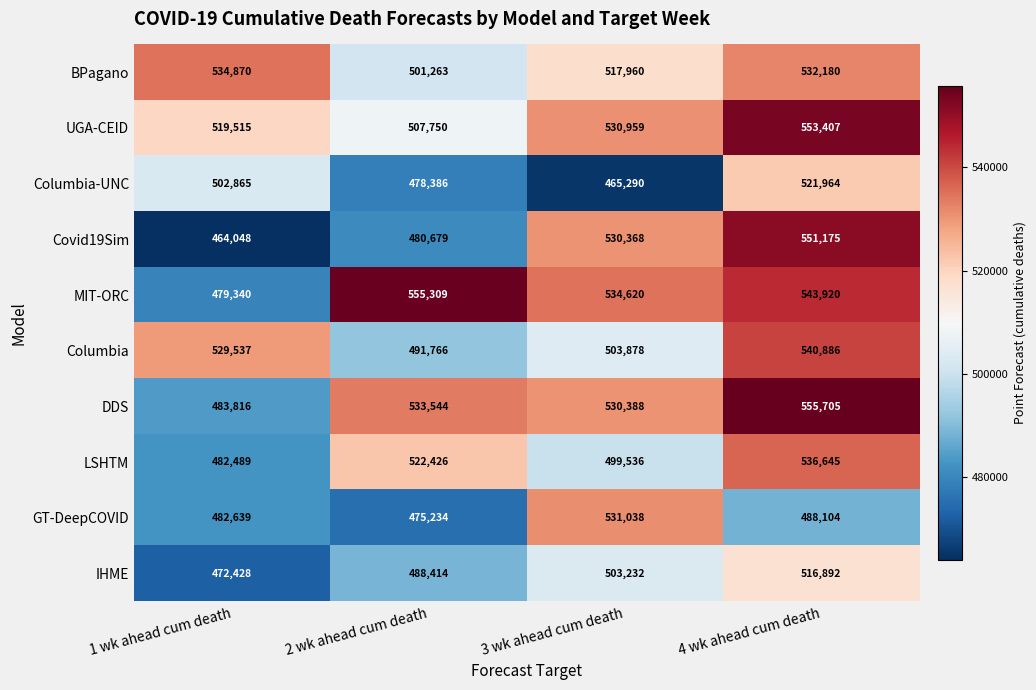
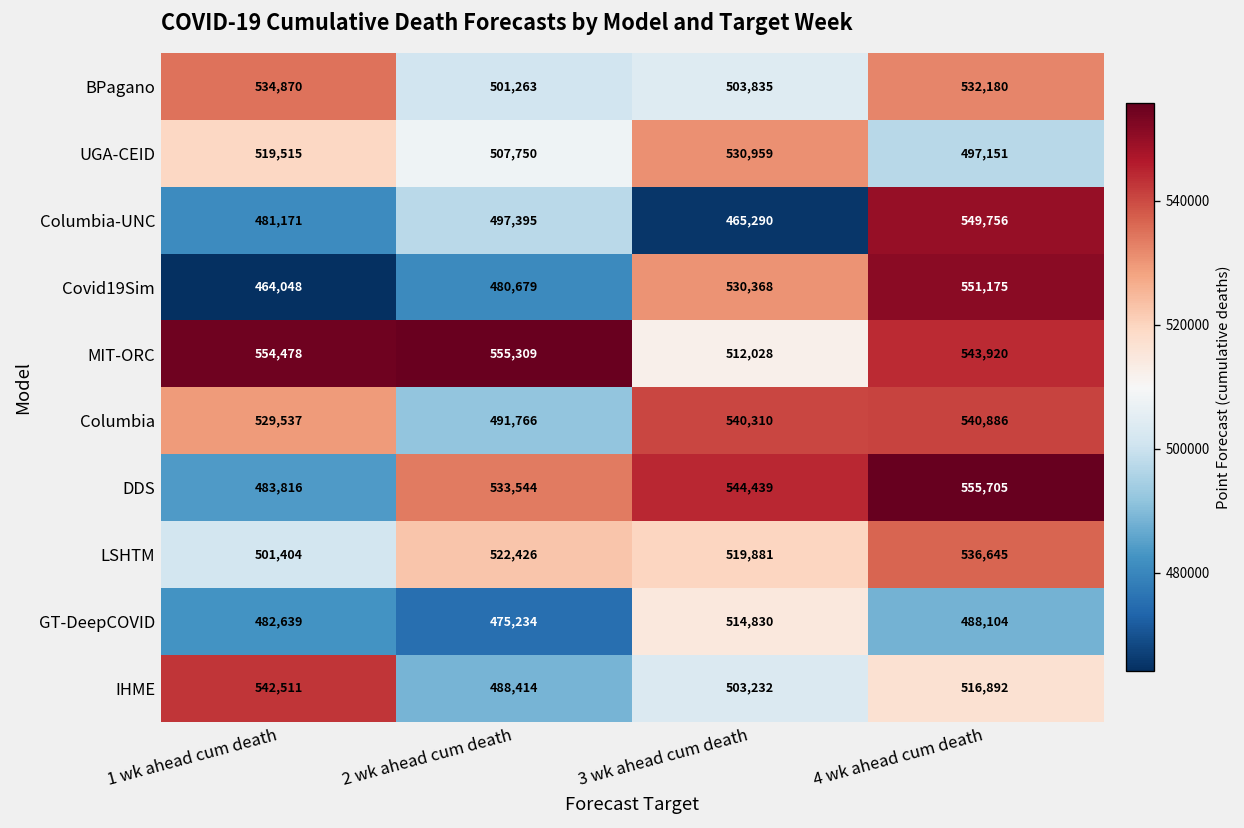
  {
    "BPagano": {
      "1 wk ahead cum death": "534,870",
      "2 wk ahead cum death": "501,263",
-     "3 wk ahead cum death": "517,960",
+     "3 wk ahead cum death": "503,835",
      "4 wk ahead cum death": "532,180"
    },
    "UGA-CEID": {
      "1 wk ahead cum death": "519,515",
      "2 wk ahead cum death": "507,750",
      "3 wk ahead cum death": "530,959",
-     "4 wk ahead cum death": "553,407"
+     "4 wk ahead cum death": "497,151"
    },
    "Columbia-UNC": {
-     "1 wk ahead cum death": "502,865",
-     "2 wk ahead cum death": "478,386",
+     "1 wk ahead cum death": "481,171",
+     "2 wk ahead cum death": "497,395",
      "3 wk ahead cum death": "465,290",
-     "4 wk ahead cum death": "521,964"
+     "4 wk ahead cum death": "549,756"
    },
    "Covid19Sim": {
      "1 wk ahead cum death": "464,048",
      "2 wk ahead cum death": "480,679",
      "3 wk ahead cum death": "530,368",
      "4 wk ahead cum death": "551,175"
    },
    "MIT-ORC": {
-     "1 wk ahead cum death": "479,340",
+     "1 wk ahead cum death": "554,478",
      "2 wk ahead cum death": "555,309",
-     "3 wk ahead cum death": "534,620",
+     "3 wk ahead cum death": "512,028",
      "4 wk ahead cum death": "543,920"
    },
    "Columbia": {
      "1 wk ahead cum death": "529,537",
      "2 wk ahead cum death": "491,766",
-     "3 wk ahead cum death": "503,878",
+     "3 wk ahead cum death": "540,310",
      "4 wk ahead cum death": "540,886"
    },
    "DDS": {
      "1 wk ahead cum death": "483,816",
      "2 wk ahead cum death": "533,544",
-     "3 wk ahead cum death": "530,388",
+     "3 wk ahead cum death": "544,439",
      "4 wk ahead cum death": "555,705"
    },
    "LSHTM": {
-     "1 wk ahead cum death": "482,489",
+     "1 wk ahead cum death": "501,404",
      "2 wk ahead cum death": "522,426",
-     "3 wk ahead cum death": "499,536",
+     "3 wk ahead cum death": "519,881",
      "4 wk ahead cum death": "536,645"
    },
    "GT-DeepCOVID": {
      "1 wk ahead cum death": "482,639",
      "2 wk ahead cum death": "475,234",
-     "3 wk ahead cum death": "531,038",
+     "3 wk ahead cum death": "514,830",
      "4 wk ahead cum death": "488,104"
    },
    "IHME": {
-     "1 wk ahead cum death": "472,428",
+     "1 wk ahead cum death": "542,511",
      "2 wk ahead cum death": "488,414",
      "3 wk ahead cum death": "503,232",
      "4 wk ahead cum death": "516,892"
    }
  }
